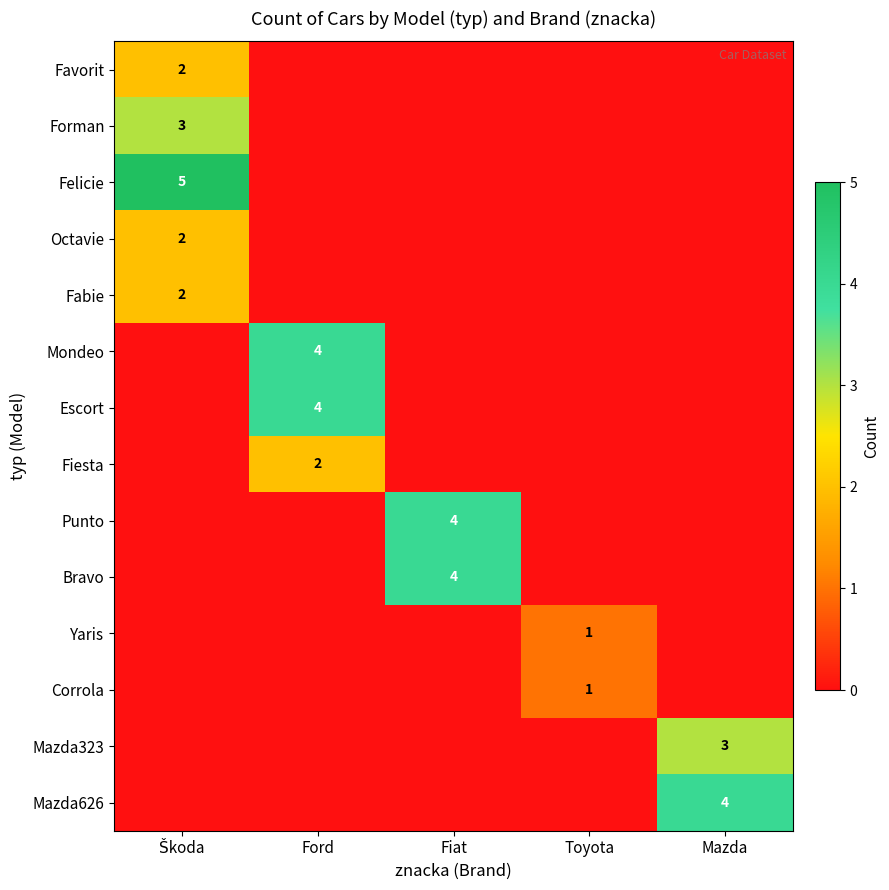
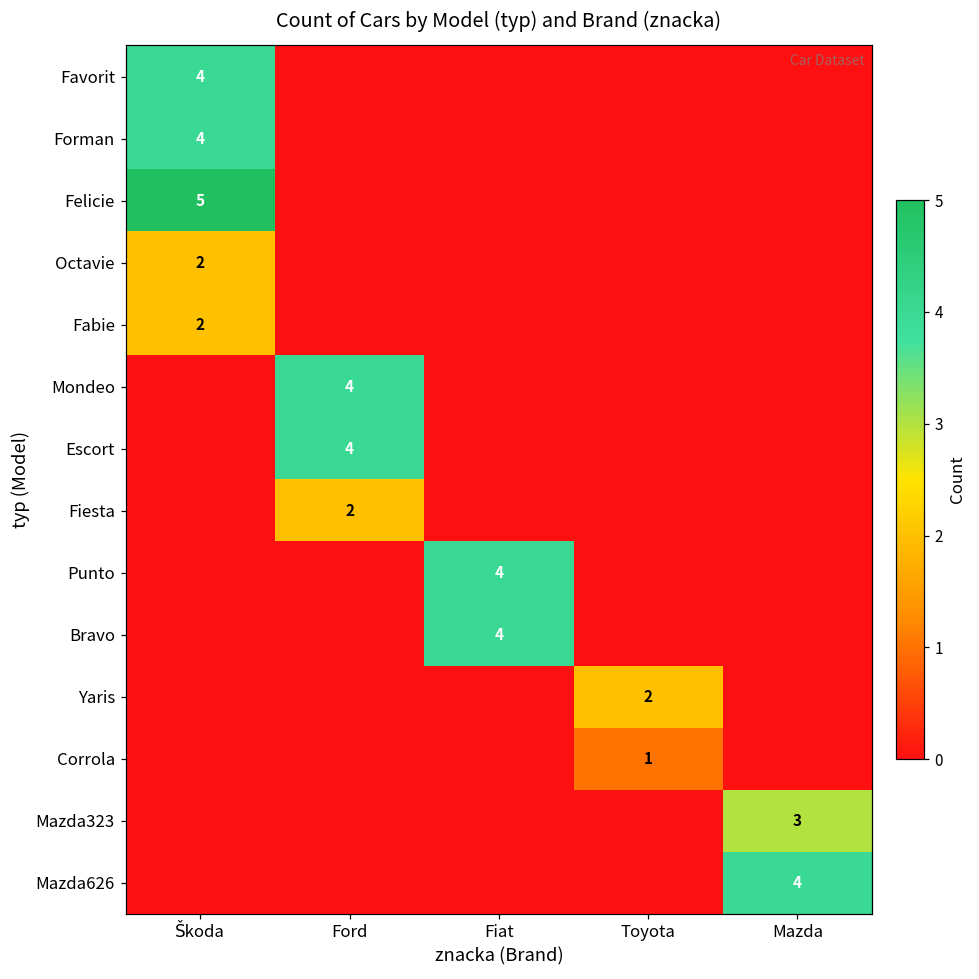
  {
    "Favorit": {
-     "Škoda": 2
+     "Škoda": 4
    },
    "Forman": {
-     "Škoda": 3
+     "Škoda": 4
    },
    "Felicie": {
      "Škoda": 5
    },
    "Octavie": {
      "Škoda": 2
    },
    "Fabie": {
      "Škoda": 2
    },
    "Mondeo": {
      "Ford": 4
    },
    "Escort": {
      "Ford": 4
    },
    "Fiesta": {
      "Ford": 2
    },
    "Punto": {
      "Fiat": 4
    },
    "Bravo": {
      "Fiat": 4
    },
    "Yaris": {
-     "Toyota": 1
+     "Toyota": 2
    },
    "Corrola": {
      "Toyota": 1
    },
    "Mazda323": {
      "Mazda": 3
    },
    "Mazda626": {
      "Mazda": 4
    }
  }
